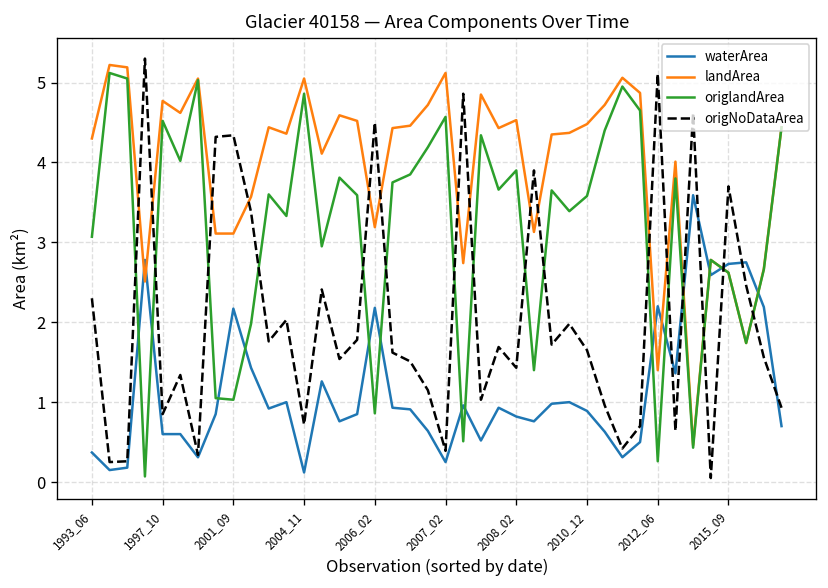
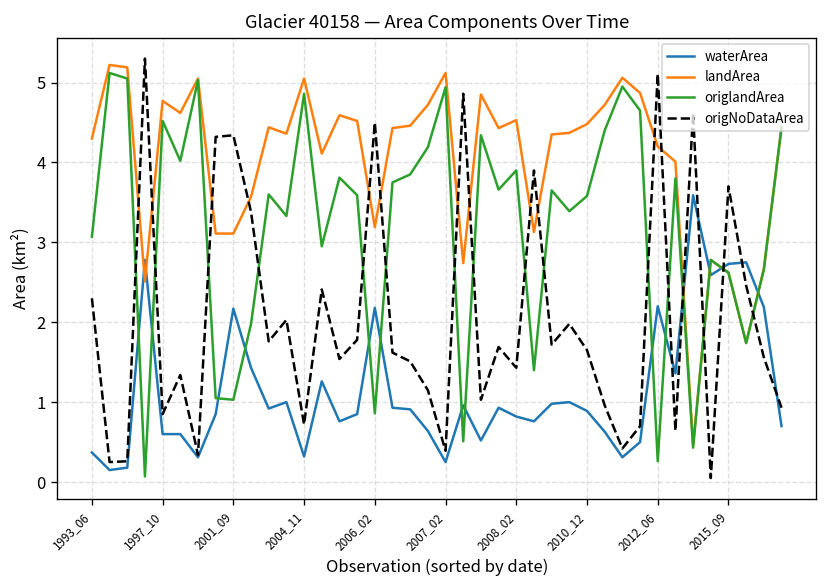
  {
    "waterArea": {
      "1993_06": 0.4,
      "1997_10": 0.6,
      "2001_09": 2.2,
-     "2004_11": 0.1,
+     "2004_11": 0.3,
      "2006_02": 2.2,
      "2007_02": 0.3,
      "2008_02": 0.8,
      "2010_12": 0.9,
      "2012_06": 2.2,
      "2015_09": 2.7
    },
    "landArea": {
      "1993_06": 4.3,
      "1997_10": 4.8,
      "2001_09": 3.1,
      "2004_11": 5.1,
      "2006_02": 3.2,
      "2007_02": 5.1,
      "2008_02": 4.5,
      "2010_12": 4.5,
-     "2012_06": 1.4
+     "2012_06": 4.2
    },
    "origlandArea": {
      "1993_06": 3.1,
      "1997_10": 4.5,
      "2001_09": 1.0,
      "2004_11": 4.9,
      "2006_02": 0.9,
-     "2007_02": 4.6,
+     "2007_02": 4.9,
      "2008_02": 3.9,
      "2010_12": 3.6,
      "2012_06": 0.3
    },
    "origNoDataArea": {
      "1993_06": 2.3,
      "1997_10": 0.9,
      "2001_09": 4.3,
      "2004_11": 0.7,
      "2006_02": 4.5,
      "2007_02": 0.4,
      "2008_02": 1.4,
      "2010_12": 1.7,
      "2012_06": 5.1,
      "2015_09": 3.7
    }
  }
